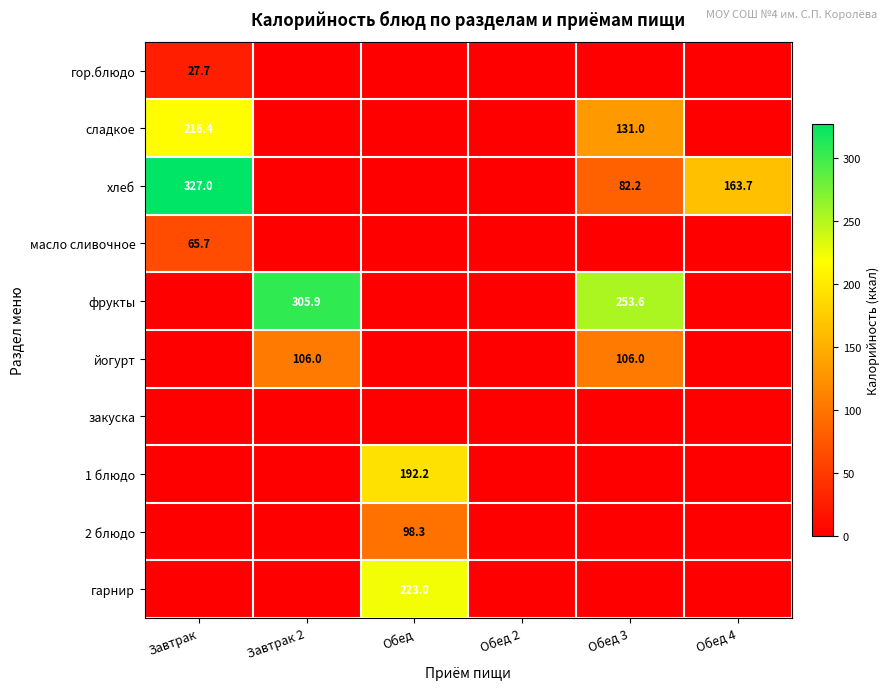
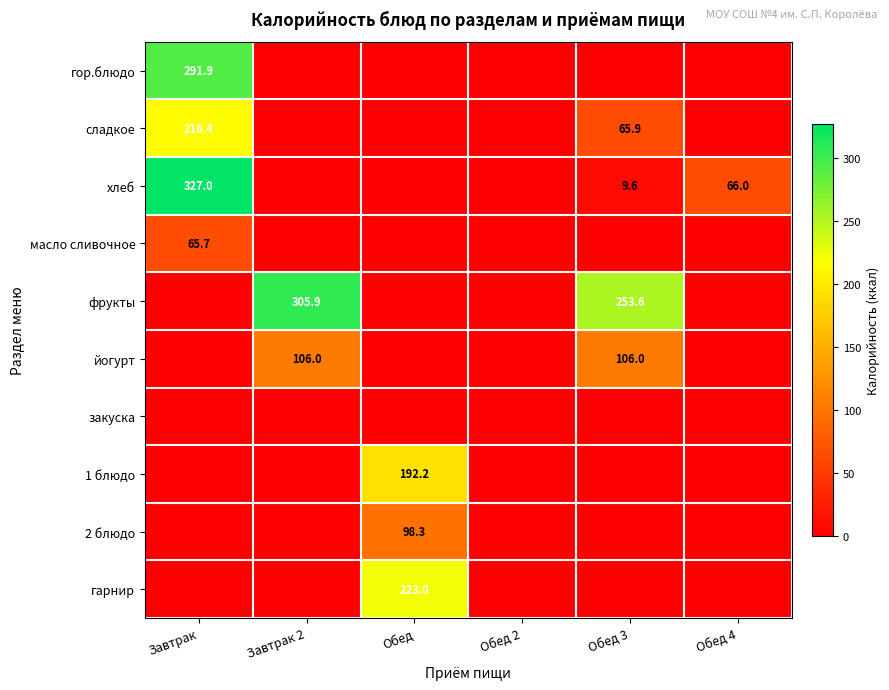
  {
    "гор.блюдо": {
-     "Завтрак": 27.7
+     "Завтрак": 291.9
    },
    "сладкое": {
      "Завтрак": 216.4,
-     "Обед 3": 131.0
+     "Обед 3": 65.9
    },
    "хлеб": {
      "Завтрак": 327.0,
-     "Обед 3": 82.2,
-     "Обед 4": 163.7
+     "Обед 3": 9.6,
+     "Обед 4": 66.0
    },
    "масло сливочное": {
      "Завтрак": 65.7
    },
    "фрукты": {
      "Завтрак 2": 305.9,
      "Обед 3": 253.6
    },
    "йогурт": {
      "Завтрак 2": 106.0,
      "Обед 3": 106.0
    },
    "1 блюдо": {
      "Обед": 192.2
    },
    "2 блюдо": {
      "Обед": 98.3
    },
    "гарнир": {
      "Обед": 223.0
    }
  }
